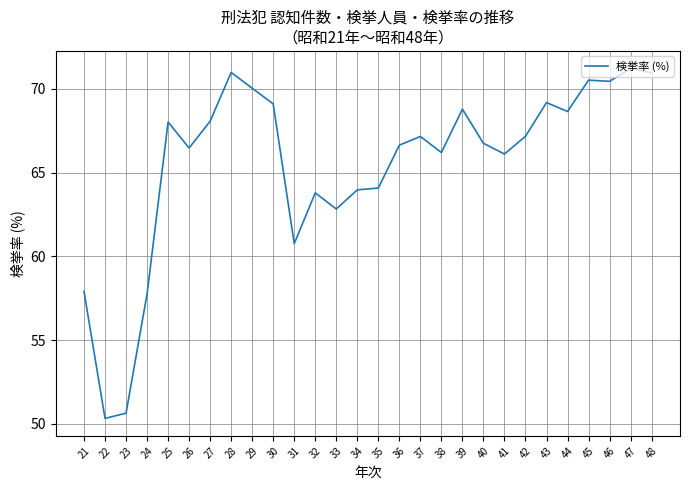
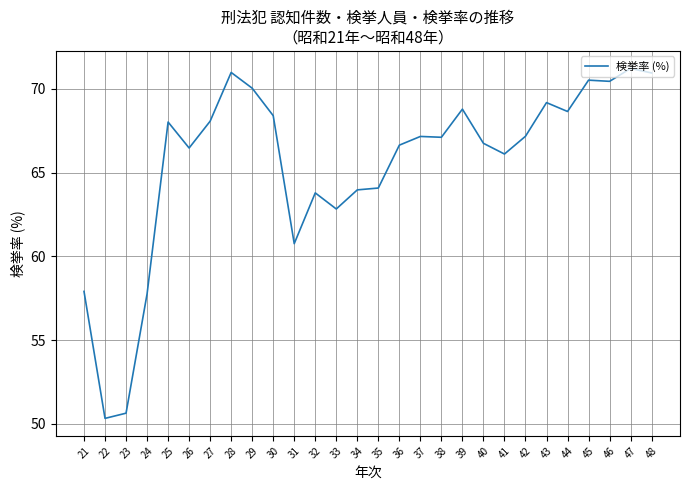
  {
    "21": 57.9,
    "22": 50.3,
    "23": 50.6,
    "24": 57.8,
    "25": 68.0,
    "26": 66.5,
    "27": 68.1,
    "28": 71.0,
    "29": 70.0,
-   "30": 69.1,
+   "30": 68.4,
    "31": 60.8,
    "32": 63.8,
    "33": 62.8,
    "34": 64.0,
    "35": 64.1,
    "36": 66.6,
    "37": 67.2,
-   "38": 66.2,
+   "38": 67.1,
    "39": 68.8,
    "40": 66.8,
    "41": 66.1,
    "42": 67.2,
    "43": 69.2,
    "44": 68.7,
    "45": 70.5,
    "46": 70.5
  }
